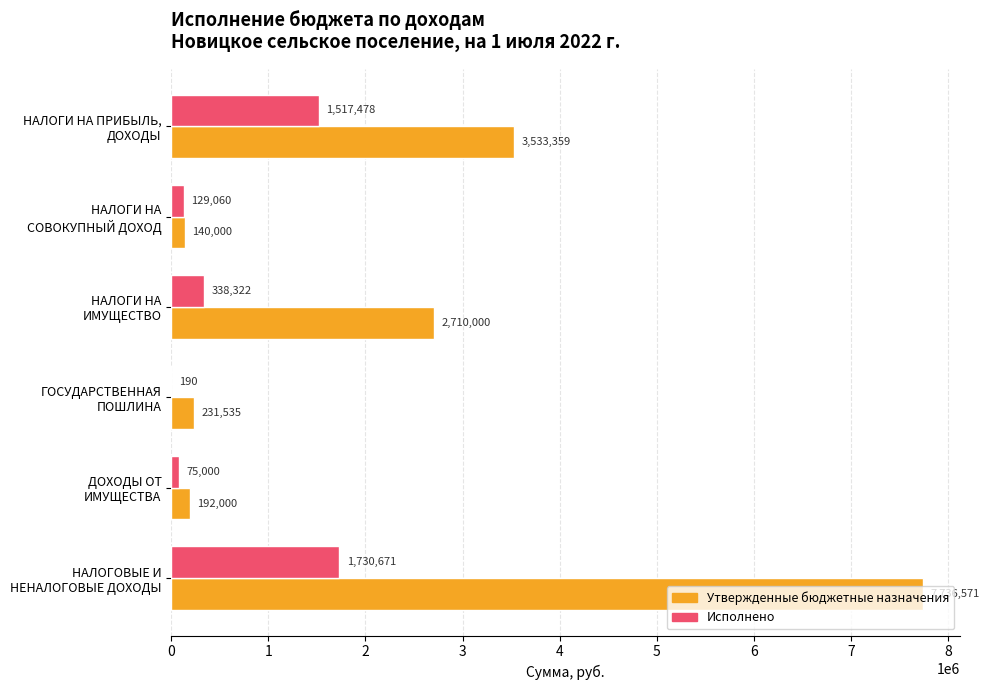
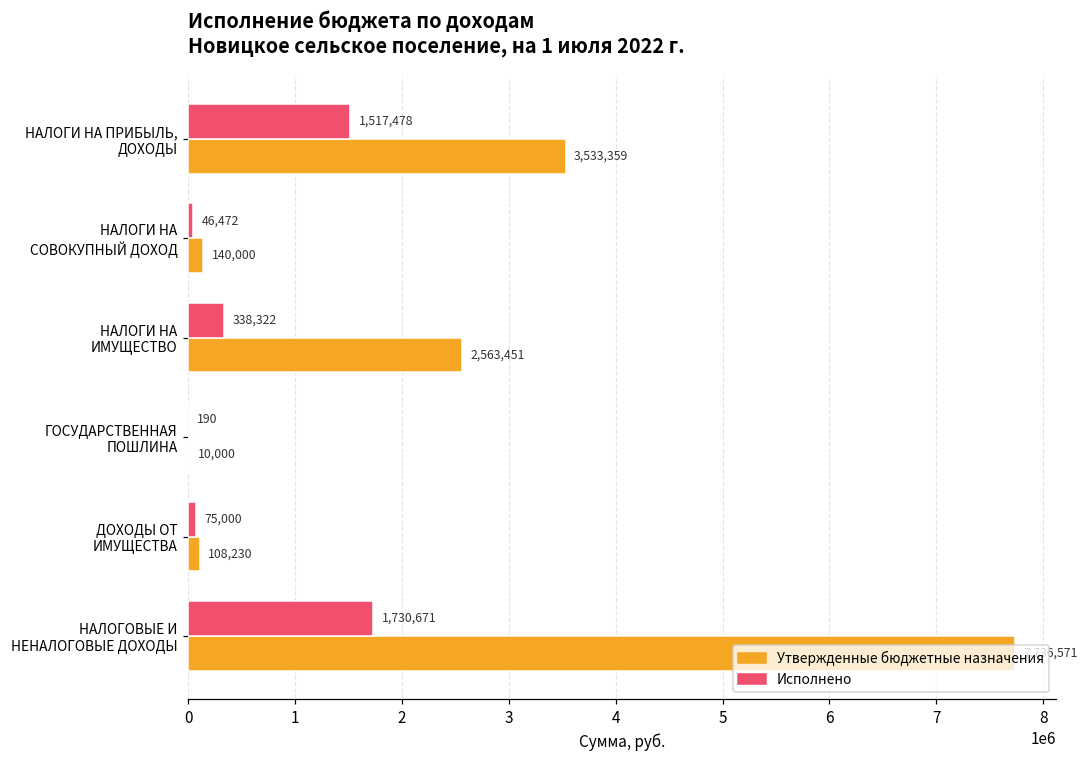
  {
    "Утвержденные бюджетные назначения": {
      "НАЛОГИ НА ПРИБЫЛЬ, ДОХОДЫ": "3,533,359",
      "НАЛОГИ НА СОВОКУПНЫЙ ДОХОД": "140,000",
-     "НАЛОГИ НА ИМУЩЕСТВО": "2,710,000",
-     "ГОСУДАРСТВЕННАЯ ПОШЛИНА": "231,535",
-     "ДОХОДЫ ОТ ИМУЩЕСТВА": "192,000"
+     "НАЛОГИ НА ИМУЩЕСТВО": "2,563,451",
+     "ГОСУДАРСТВЕННАЯ ПОШЛИНА": "10,000",
+     "ДОХОДЫ ОТ ИМУЩЕСТВА": "108,230"
    },
    "Исполнено": {
      "НАЛОГИ НА ПРИБЫЛЬ, ДОХОДЫ": "1,517,478",
-     "НАЛОГИ НА СОВОКУПНЫЙ ДОХОД": "129,060",
+     "НАЛОГИ НА СОВОКУПНЫЙ ДОХОД": "46,472",
      "НАЛОГИ НА ИМУЩЕСТВО": "338,322",
      "ГОСУДАРСТВЕННАЯ ПОШЛИНА": "190",
      "ДОХОДЫ ОТ ИМУЩЕСТВА": "75,000",
      "НАЛОГОВЫЕ И НЕНАЛОГОВЫЕ ДОХОДЫ": "1,730,671"
    }
  }
